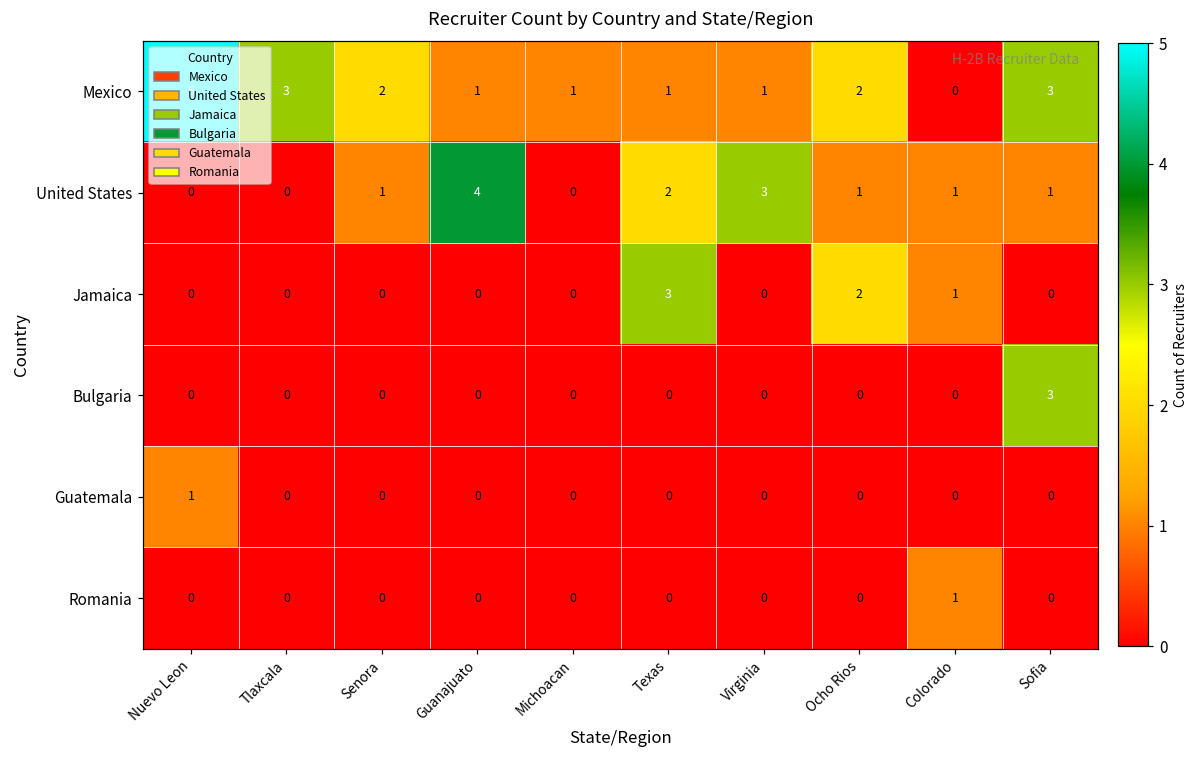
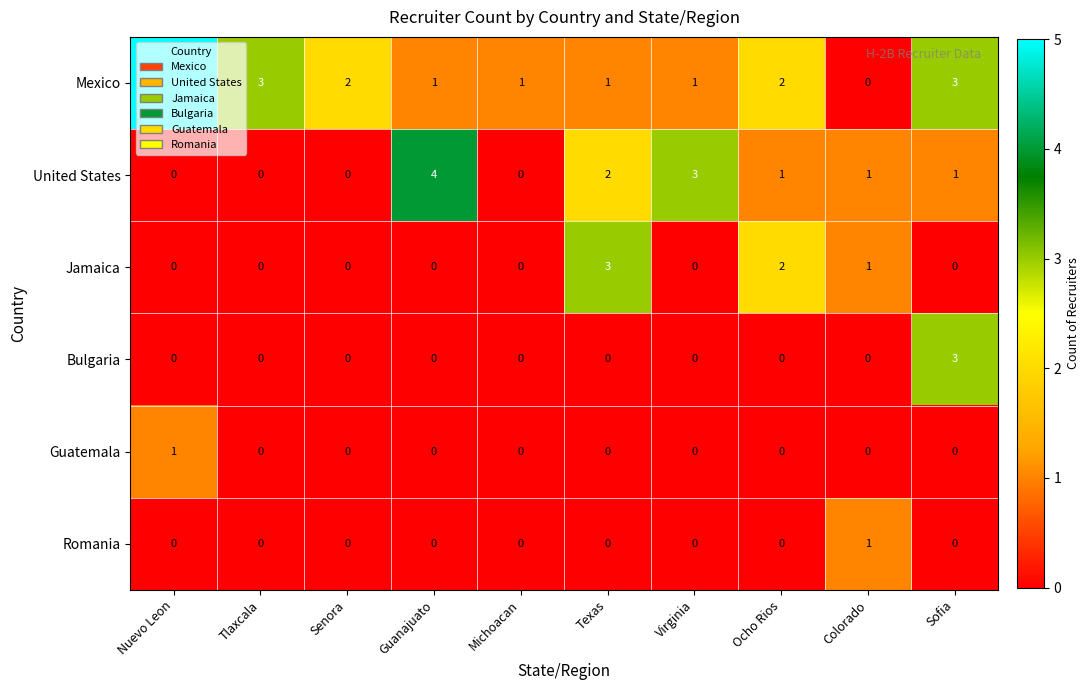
  {
    "Mexico": {
      "Tlaxcala": 3,
      "Senora": 2,
      "Guanajuato": 1,
      "Michoacan": 1,
      "Texas": 1,
      "Virginia": 1,
      "Ocho Rios": 2,
      "Colorado": 0
    },
    "United States": {
      "Nuevo Leon": 0,
      "Tlaxcala": 0,
-     "Senora": 1,
+     "Senora": 0,
      "Guanajuato": 4,
      "Michoacan": 0,
      "Texas": 2,
      "Virginia": 3,
      "Ocho Rios": 1,
      "Colorado": 1,
      "Sofia": 1
    },
    "Jamaica": {
      "Nuevo Leon": 0,
      "Tlaxcala": 0,
      "Senora": 0,
      "Guanajuato": 0,
      "Michoacan": 0,
      "Texas": 3,
      "Virginia": 0,
      "Ocho Rios": 2,
      "Colorado": 1,
      "Sofia": 0
    },
    "Bulgaria": {
      "Nuevo Leon": 0,
      "Tlaxcala": 0,
      "Senora": 0,
      "Guanajuato": 0,
      "Michoacan": 0,
      "Texas": 0,
      "Virginia": 0,
      "Ocho Rios": 0,
      "Colorado": 0,
      "Sofia": 3
    },
    "Guatemala": {
      "Nuevo Leon": 1,
      "Tlaxcala": 0,
      "Senora": 0,
      "Guanajuato": 0,
      "Michoacan": 0,
      "Texas": 0,
      "Virginia": 0,
      "Ocho Rios": 0,
      "Colorado": 0,
      "Sofia": 0
    },
    "Romania": {
      "Nuevo Leon": 0,
      "Tlaxcala": 0,
      "Senora": 0,
      "Guanajuato": 0,
      "Michoacan": 0,
      "Texas": 0,
      "Virginia": 0,
      "Ocho Rios": 0,
      "Colorado": 1,
      "Sofia": 0
    }
  }
